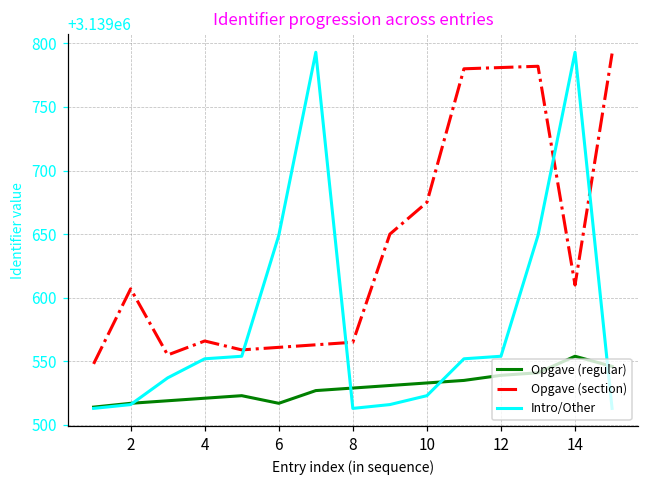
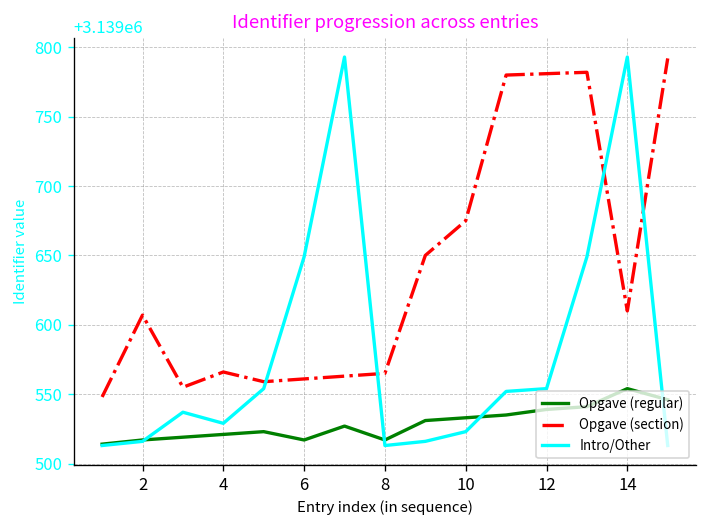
  {
    "Opgave (regular)": {
      "4": 3139521,
      "6": 3139517,
-     "8": 3139529,
+     "8": 3139517,
      "10": 3139533,
      "14": 3139554
    },
    "Opgave (section)": {
      "2": 3139607,
      "4": 3139566,
      "6": 3139561,
      "8": 3139565,
      "10": 3139675,
      "12": 3139781,
      "14": 3139610
    },
    "Intro/Other": {
-     "4": 3139552,
+     "4": 3139529,
      "6": 3139649,
      "8": 3139513,
      "10": 3139523,
      "12": 3139554,
      "14": 3139793
    }
  }
